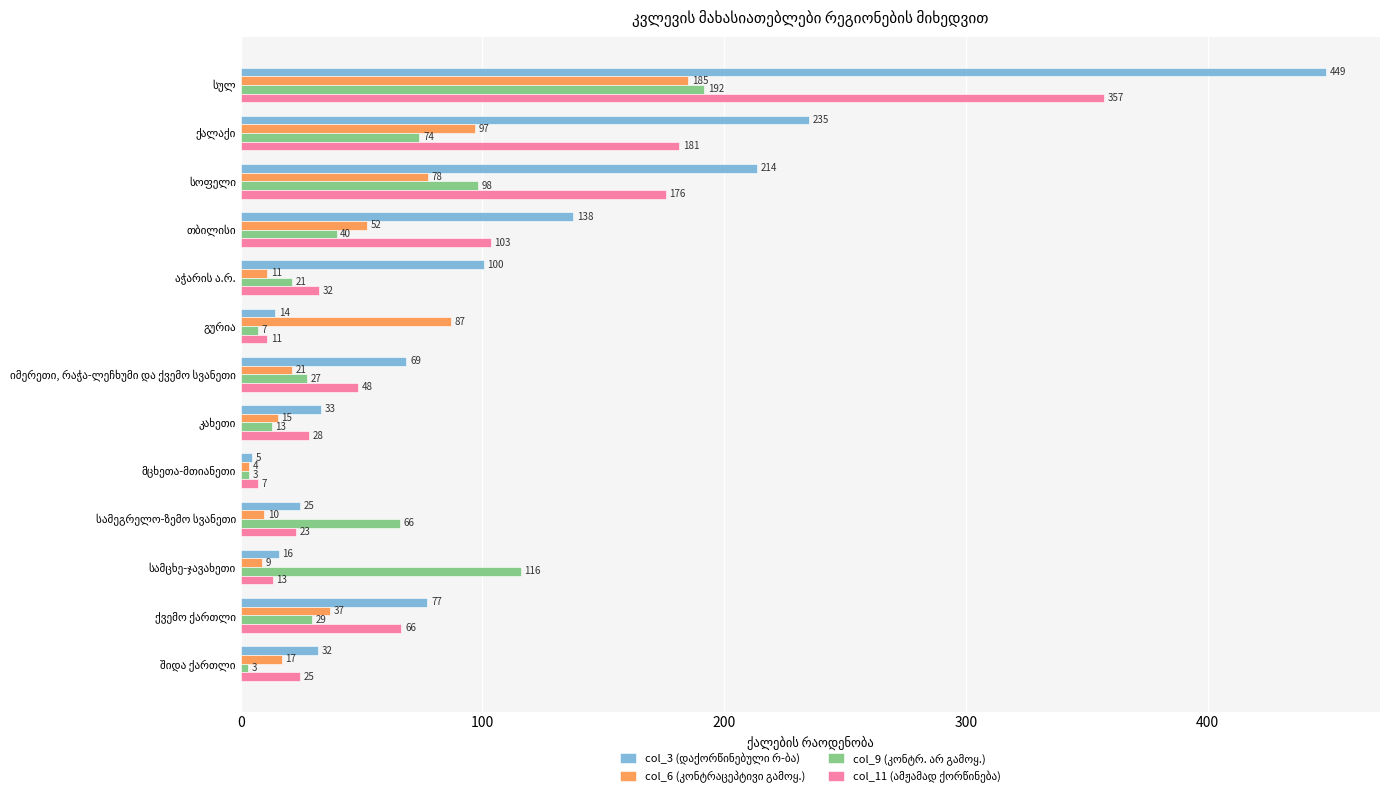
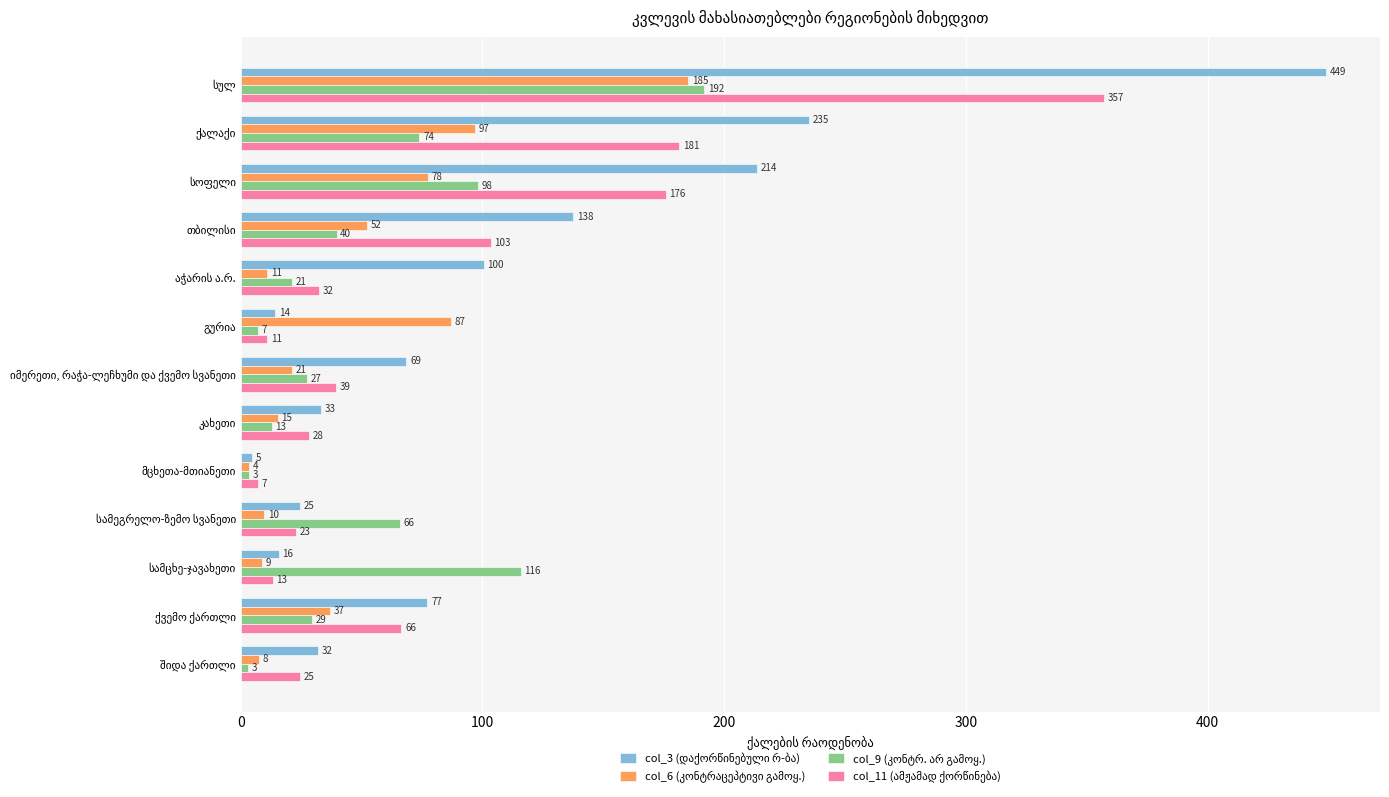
  {
    "col_3 (დაქორწინებული რ-ბა)": {
      "სულ": 449,
      "ქალაქი": 235,
      "სოფელი": 214,
      "თბილისი": 138,
      "აჭარის ა.რ.": 100,
      "გურია": 14,
      "იმერეთი, რაჭა-ლეჩხუმი და ქვემო სვანეთი": 69,
      "კახეთი": 33,
      "მცხეთა-მთიანეთი": 5,
      "სამეგრელო-ზემო სვანეთი": 25,
      "სამცხე-ჯავახეთი": 16,
      "ქვემო ქართლი": 77,
      "შიდა ქართლი": 32
    },
    "col_6 (კონტრაცეპტივი გამოყ.)": {
      "სულ": 185,
      "ქალაქი": 97,
      "სოფელი": 78,
      "თბილისი": 52,
      "აჭარის ა.რ.": 11,
      "გურია": 87,
      "იმერეთი, რაჭა-ლეჩხუმი და ქვემო სვანეთი": 21,
      "კახეთი": 15,
      "მცხეთა-მთიანეთი": 4,
      "სამეგრელო-ზემო სვანეთი": 10,
      "სამცხე-ჯავახეთი": 9,
      "ქვემო ქართლი": 37,
-     "შიდა ქართლი": 17
+     "შიდა ქართლი": 8
    },
    "col_9 (კონტრ. არ გამოყ.)": {
      "სულ": 192,
      "ქალაქი": 74,
      "სოფელი": 98,
      "თბილისი": 40,
      "აჭარის ა.რ.": 21,
      "გურია": 7,
      "იმერეთი, რაჭა-ლეჩხუმი და ქვემო სვანეთი": 27,
      "კახეთი": 13,
      "მცხეთა-მთიანეთი": 3,
      "სამეგრელო-ზემო სვანეთი": 66,
      "სამცხე-ჯავახეთი": 116,
      "ქვემო ქართლი": 29,
      "შიდა ქართლი": 3
    },
    "col_11 (ამჟამად ქორწინება)": {
      "სულ": 357,
      "ქალაქი": 181,
      "სოფელი": 176,
      "თბილისი": 103,
      "აჭარის ა.რ.": 32,
      "გურია": 11,
-     "იმერეთი, რაჭა-ლეჩხუმი და ქვემო სვანეთი": 48,
+     "იმერეთი, რაჭა-ლეჩხუმი და ქვემო სვანეთი": 39,
      "კახეთი": 28,
      "მცხეთა-მთიანეთი": 7,
      "სამეგრელო-ზემო სვანეთი": 23,
      "სამცხე-ჯავახეთი": 13,
      "ქვემო ქართლი": 66,
      "შიდა ქართლი": 25
    }
  }
